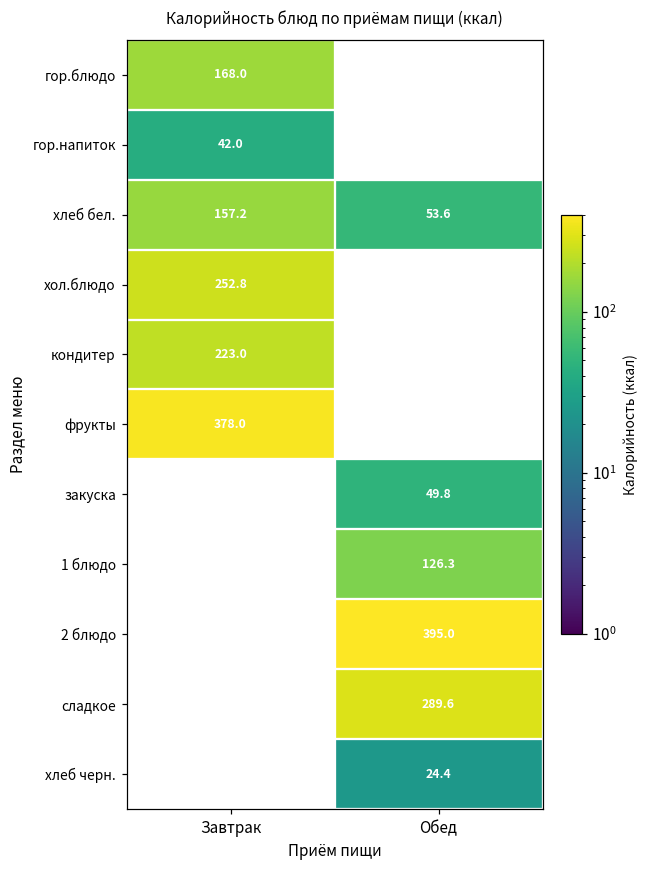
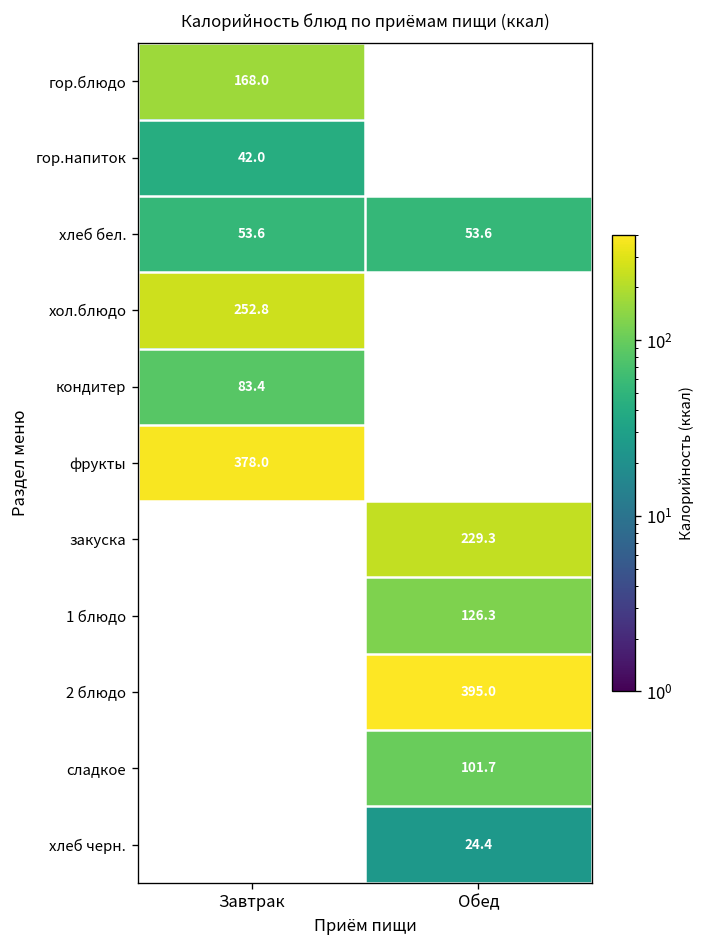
  {
    "гор.блюдо": {
      "Завтрак": 168.0
    },
    "гор.напиток": {
      "Завтрак": 42.0
    },
    "хлеб бел.": {
-     "Завтрак": 157.2,
+     "Завтрак": 53.6,
      "Обед": 53.6
    },
    "хол.блюдо": {
      "Завтрак": 252.8
    },
    "кондитер": {
-     "Завтрак": 223.0
+     "Завтрак": 83.4
    },
    "фрукты": {
      "Завтрак": 378.0
    },
    "закуска": {
-     "Обед": 49.8
+     "Обед": 229.3
    },
    "1 блюдо": {
      "Обед": 126.3
    },
    "2 блюдо": {
      "Обед": 395.0
    },
    "сладкое": {
-     "Обед": 289.6
+     "Обед": 101.7
    },
    "хлеб черн.": {
      "Обед": 24.4
    }
  }
